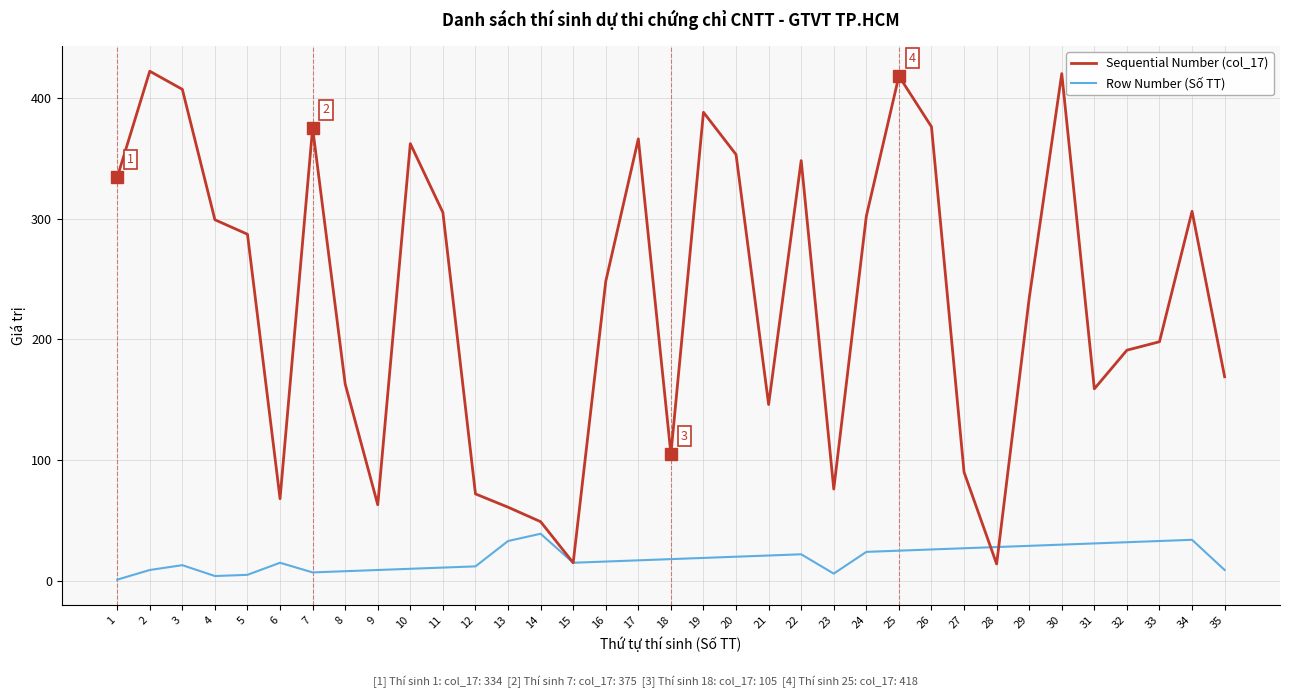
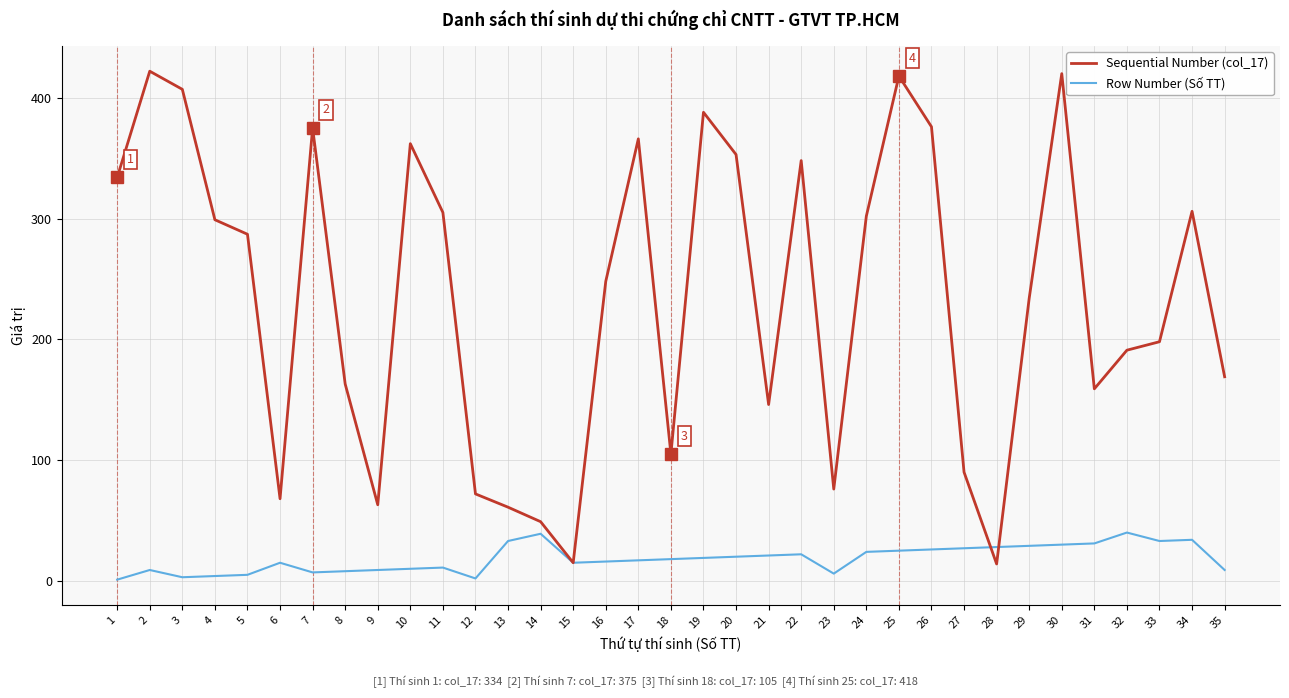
  {
    "Row Number (Số TT)": {
      "1": 1,
      "2": 9,
-     "3": 13,
+     "3": 3,
      "4": 4,
      "5": 5,
      "6": 15,
      "7": 7,
      "8": 8,
      "9": 9,
      "10": 10,
      "11": 11,
-     "12": 12,
+     "12": 2,
      "13": 33,
      "14": 39,
      "16": 16,
      "17": 17,
      "18": 18,
      "19": 19,
      "20": 20,
      "21": 21,
      "22": 22,
      "23": 6,
      "24": 24,
      "25": 25,
      "26": 26,
      "27": 27,
      "28": 28,
      "29": 29,
      "30": 30,
      "31": 31,
-     "32": 32,
+     "32": 40,
      "33": 33,
      "34": 34,
      "35": 9
    }
  }
